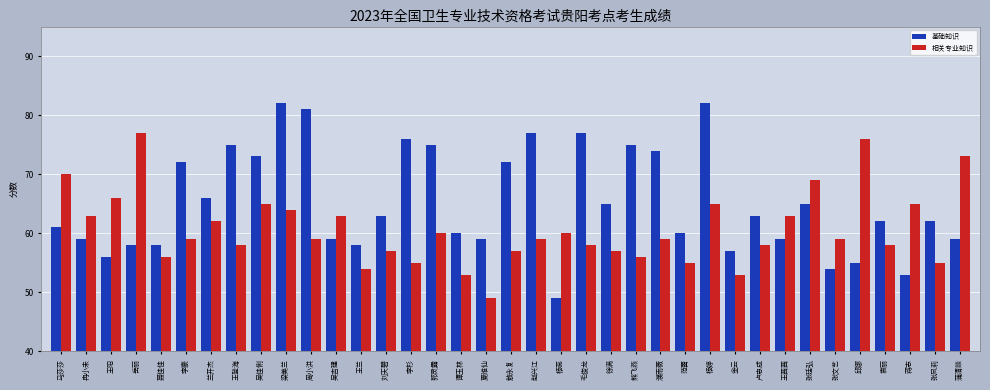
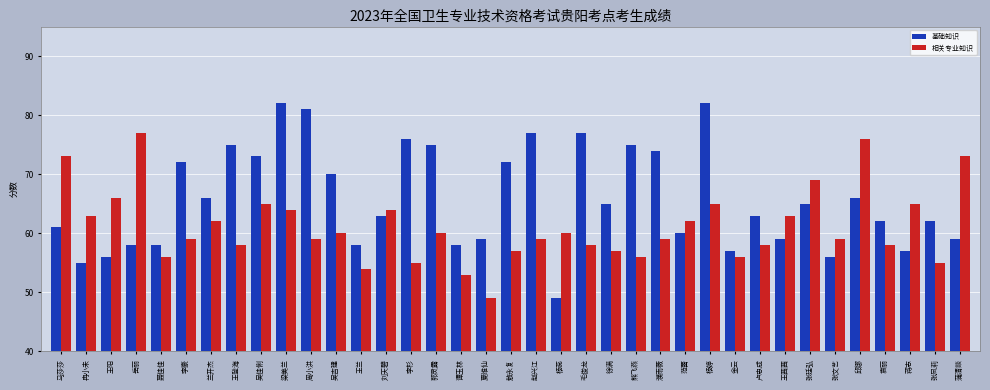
  {
    "基础知识": {
      "马莎莎": 61,
-     "冉小未": 59,
+     "冉小未": 55,
      "王阳": 56,
      "岳丽": 58,
      "聂佳佳": 58,
      "李豪": 72,
      "兰开杰": 66,
      "王登海": 75,
      "吴佳俐": 73,
      "梁美兰": 82,
      "周小洪": 81,
-     "吴吉建": 59,
+     "吴吉建": 70,
      "王兰": 58,
      "刘天碧": 63,
      "李杉": 76,
      "郭灵露": 75,
-     "谭玉林": 60,
+     "谭玉林": 58,
      "夏维仙": 59,
      "敖永复": 72,
      "赵兴江": 77,
      "杨蕊": 49,
      "毛俊龙": 77,
      "徐满": 65,
      "熊飞燕": 75,
      "濮雨薇": 74,
      "范蕾": 60,
      "杨婷": 82,
      "金云": 57,
      "卢忠成": 63,
      "王茜茜": 59,
      "张廷弘": 65,
-     "张文艺": 54,
-     "邱娜": 55,
+     "张文艺": 56,
+     "邱娜": 66,
      "袁丽": 62,
-     "蒋志": 53,
+     "蒋志": 57,
      "张凤莉": 62,
      "蒲清燚": 59
    },
    "相关专业知识": {
-     "马莎莎": 70,
+     "马莎莎": 73,
      "冉小未": 63,
      "王阳": 66,
      "岳丽": 77,
      "聂佳佳": 56,
      "李豪": 59,
      "兰开杰": 62,
      "王登海": 58,
      "吴佳俐": 65,
      "梁美兰": 64,
      "周小洪": 59,
-     "吴吉建": 63,
+     "吴吉建": 60,
      "王兰": 54,
-     "刘天碧": 57,
+     "刘天碧": 64,
      "李杉": 55,
      "郭灵露": 60,
      "谭玉林": 53,
      "夏维仙": 49,
      "敖永复": 57,
      "赵兴江": 59,
      "杨蕊": 60,
      "毛俊龙": 58,
      "徐满": 57,
      "熊飞燕": 56,
      "濮雨薇": 59,
-     "范蕾": 55,
+     "范蕾": 62,
      "杨婷": 65,
-     "金云": 53,
+     "金云": 56,
      "卢忠成": 58,
      "王茜茜": 63,
      "张廷弘": 69,
      "张文艺": 59,
      "邱娜": 76,
      "袁丽": 58,
      "蒋志": 65,
      "张凤莉": 55,
      "蒲清燚": 73
    }
  }
